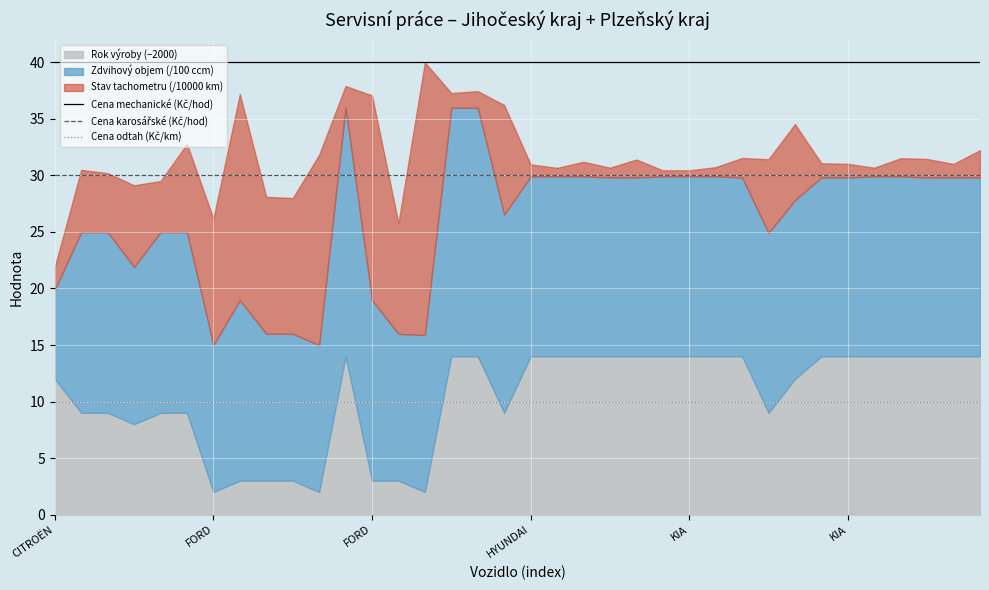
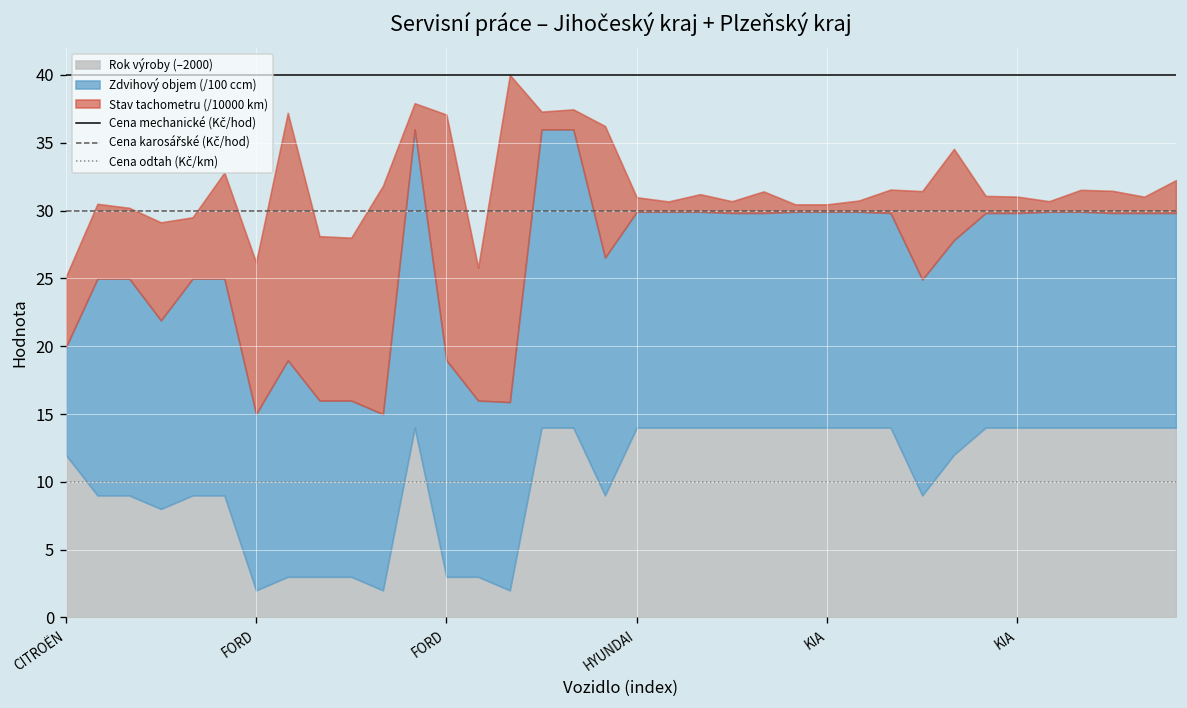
  {
    "Cena mechanické (Kč/hod)": {
      "CITROËN": 40.0
    },
    "Rok výroby (–2000)": {
      "CITROËN": 12.0
    },
    "Cena karosářské (Kč/hod)": {
      "CITROËN": 30.0
    },
    "Zdvihový objem (/100 ccm)": {
      "CITROËN": 7.9
    },
    "Stav tachometru (/10000 km)": {
-     "CITROËN": 2.0
+     "CITROËN": 5.2
    },
    "Cena odtah (Kč/km)": {
      "CITROËN": 10.0
    }
  }
